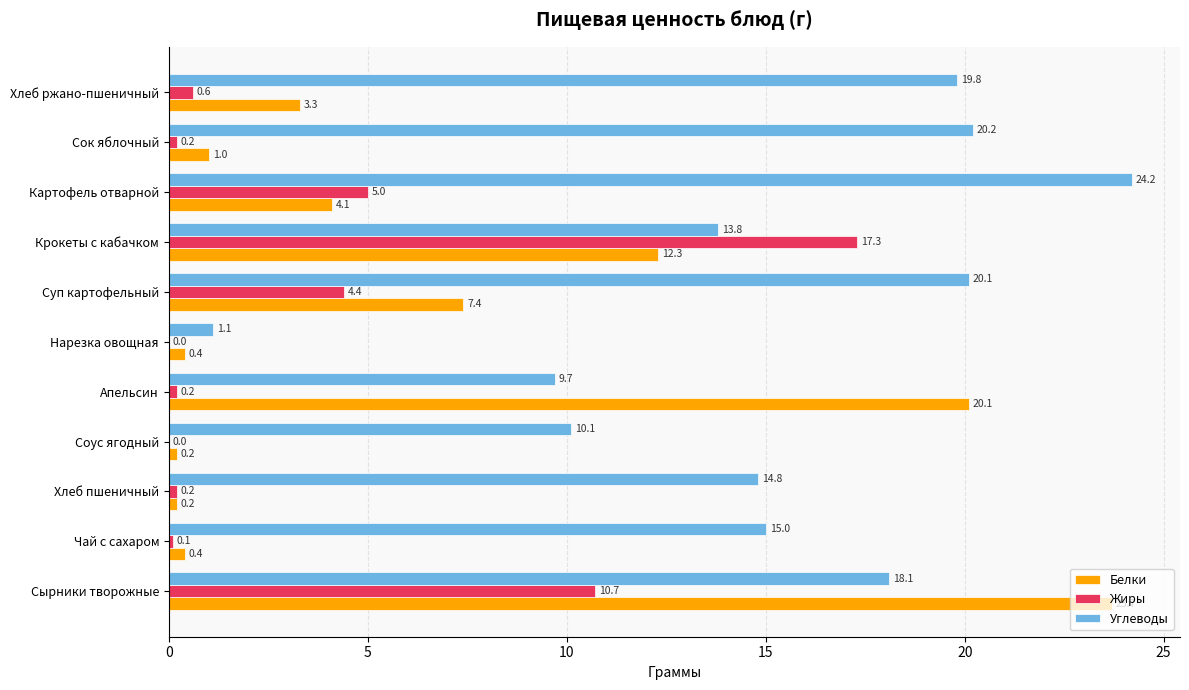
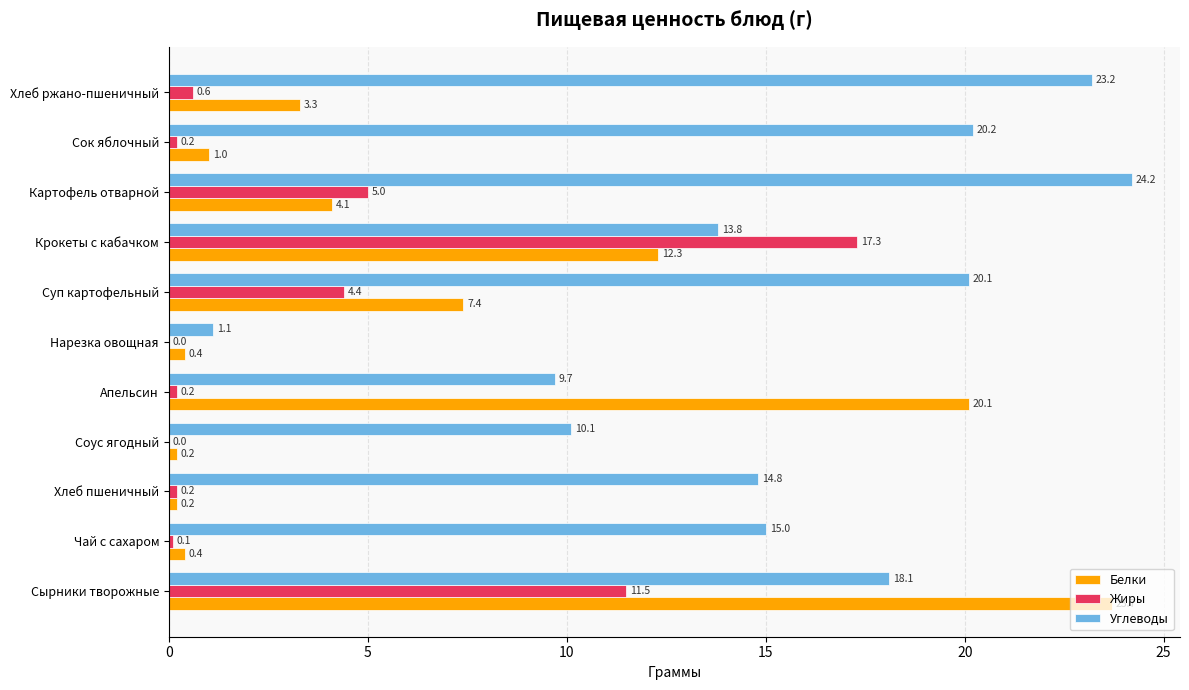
  {
    "Белки": {
      "Хлеб ржано-пшеничный": 3.3,
      "Сок яблочный": 1.0,
      "Картофель отварной": 4.1,
      "Крокеты с кабачком": 12.3,
      "Суп картофельный": 7.4,
      "Нарезка овощная": 0.4,
      "Апельсин": 20.1,
      "Соус ягодный": 0.2,
      "Хлеб пшеничный": 0.2,
      "Чай с сахаром": 0.4
    },
    "Жиры": {
      "Хлеб ржано-пшеничный": 0.6,
      "Сок яблочный": 0.2,
      "Картофель отварной": 5.0,
      "Крокеты с кабачком": 17.3,
      "Суп картофельный": 4.4,
      "Нарезка овощная": 0.0,
      "Апельсин": 0.2,
      "Соус ягодный": 0.0,
      "Хлеб пшеничный": 0.2,
      "Чай с сахаром": 0.1,
-     "Сырники творожные": 10.7
+     "Сырники творожные": 11.5
    },
    "Углеводы": {
-     "Хлеб ржано-пшеничный": 19.8,
+     "Хлеб ржано-пшеничный": 23.2,
      "Сок яблочный": 20.2,
      "Картофель отварной": 24.2,
      "Крокеты с кабачком": 13.8,
      "Суп картофельный": 20.1,
      "Нарезка овощная": 1.1,
      "Апельсин": 9.7,
      "Соус ягодный": 10.1,
      "Хлеб пшеничный": 14.8,
      "Чай с сахаром": 15.0,
      "Сырники творожные": 18.1
    }
  }
